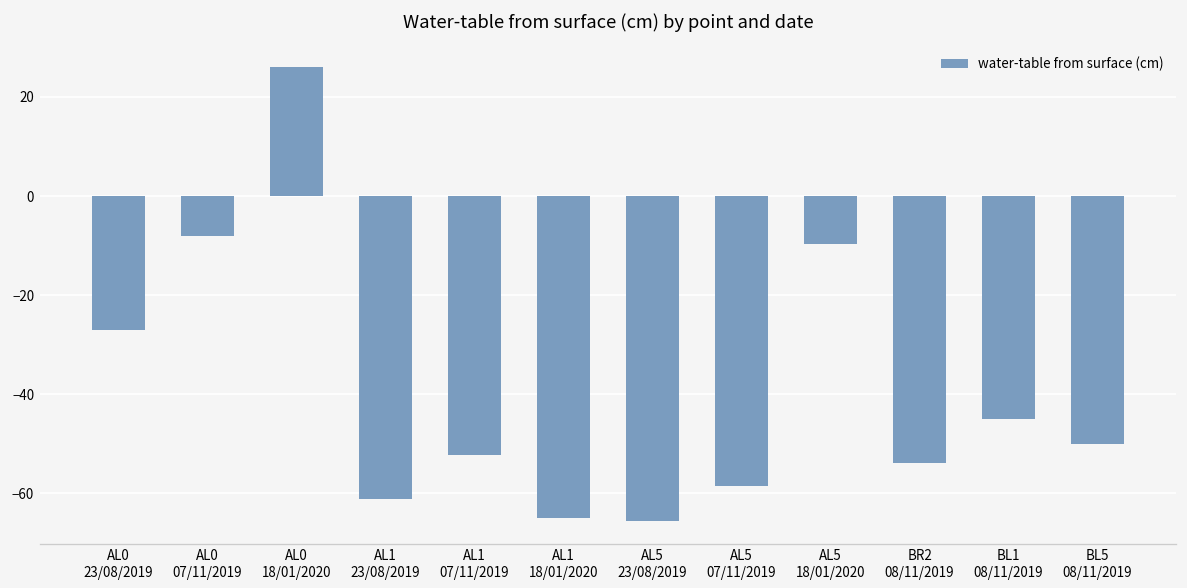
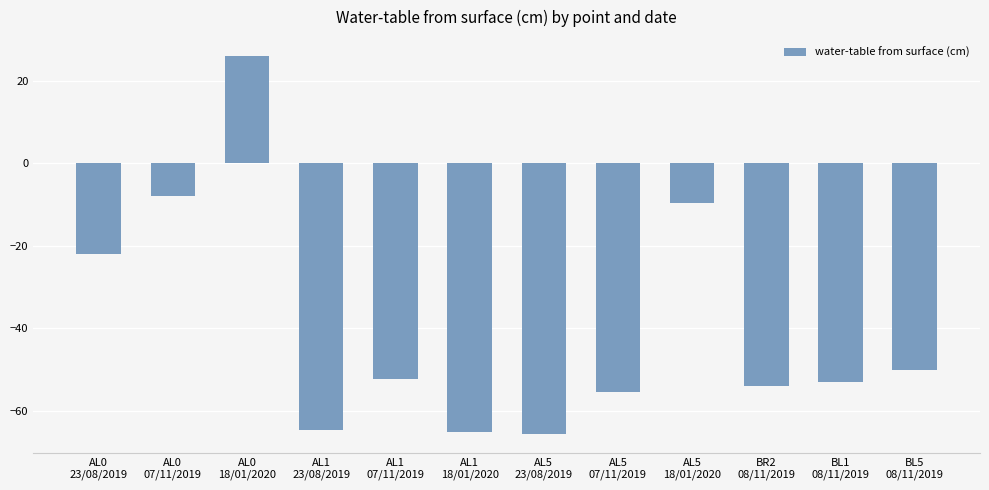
  {
-   "AL0 23/08/2019": -27,
+   "AL0 23/08/2019": -22,
    "AL0 07/11/2019": -8,
    "AL0 18/01/2020": 26,
-   "AL1 23/08/2019": -61,
+   "AL1 23/08/2019": -65,
    "AL1 07/11/2019": -52,
    "AL1 18/01/2020": -65,
    "AL5 23/08/2019": -66,
-   "AL5 07/11/2019": -59,
+   "AL5 07/11/2019": -55,
    "AL5 18/01/2020": -10,
    "BR2 08/11/2019": -54,
-   "BL1 08/11/2019": -45,
+   "BL1 08/11/2019": -53,
    "BL5 08/11/2019": -50
  }
